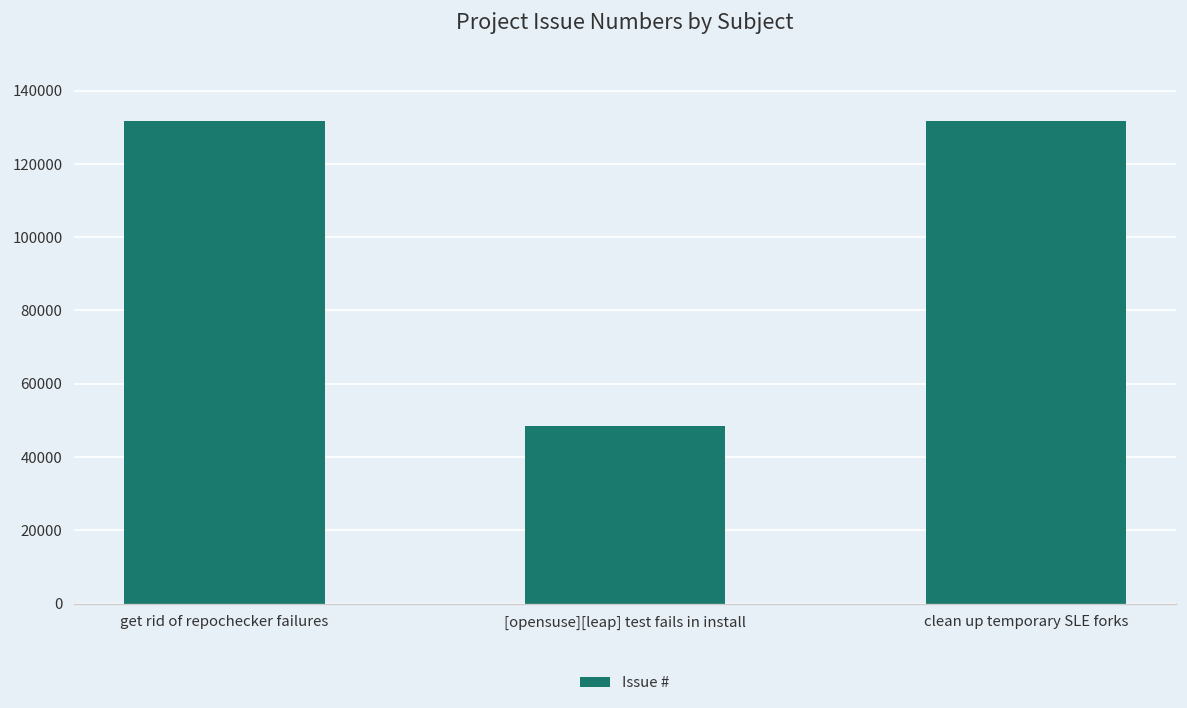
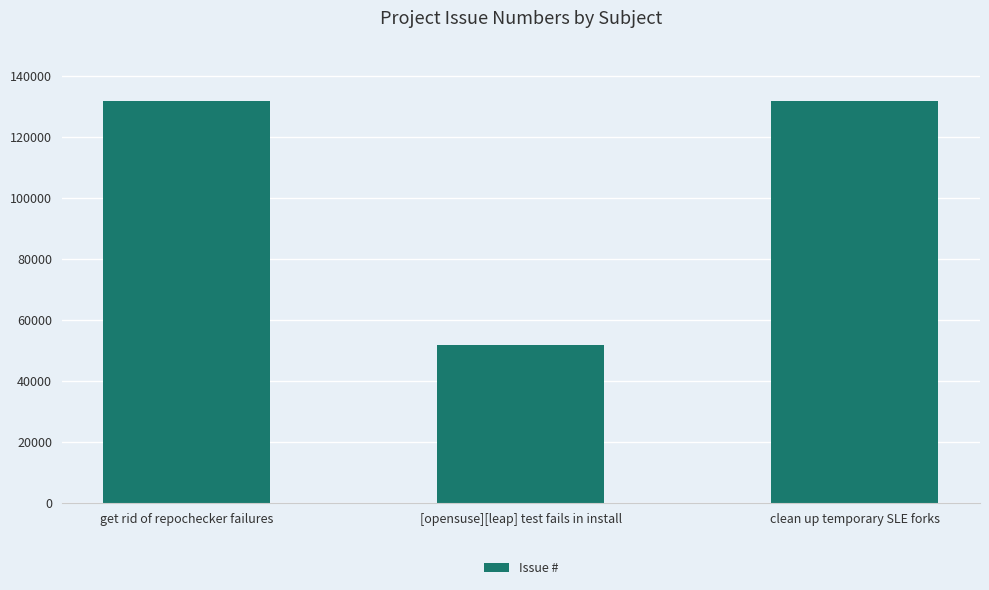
  {
    "get rid of repochecker failures": 132000,
-   "[opensuse][leap] test fails in install": 48000,
+   "[opensuse][leap] test fails in install": 52000,
    "clean up temporary SLE forks": 132000
  }
